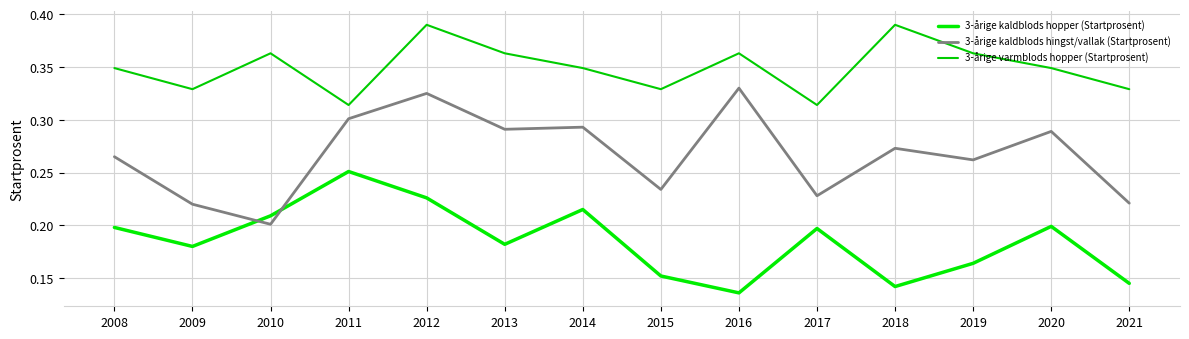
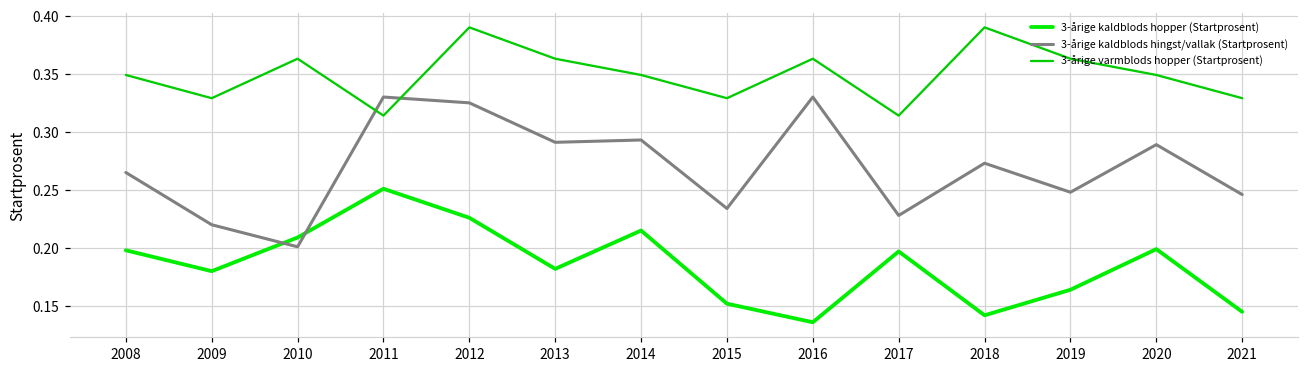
  {
    "3-årige kaldblods hingst/vallak (Startprosent)": {
      "2008": 0.265,
      "2009": 0.220,
      "2010": 0.201,
-     "2011": 0.301,
+     "2011": 0.330,
      "2012": 0.325,
      "2013": 0.291,
      "2014": 0.293,
      "2015": 0.234,
      "2016": 0.330,
      "2017": 0.228,
      "2018": 0.273,
-     "2019": 0.262,
+     "2019": 0.248,
      "2020": 0.289,
-     "2021": 0.221
+     "2021": 0.246
    }
  }
